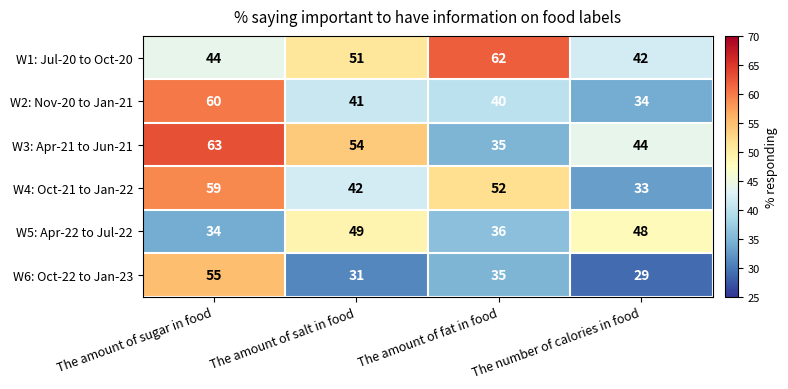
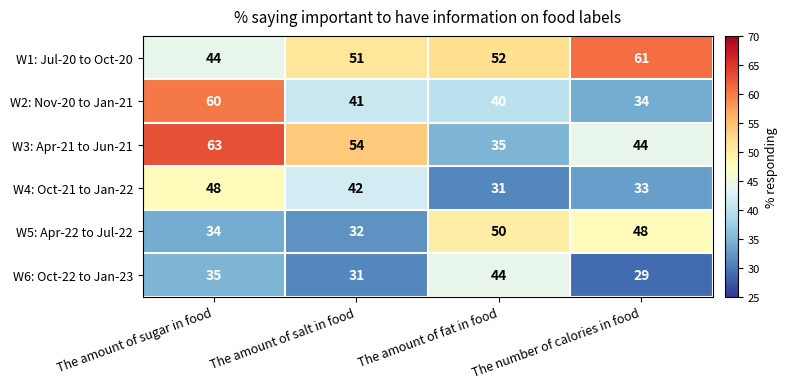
  {
    "W1: Jul-20 to Oct-20": {
      "The amount of sugar in food": 44,
      "The amount of salt in food": 51,
-     "The amount of fat in food": 62,
-     "The number of calories in food": 42
+     "The amount of fat in food": 52,
+     "The number of calories in food": 61
    },
    "W2: Nov-20 to Jan-21": {
      "The amount of sugar in food": 60,
      "The amount of salt in food": 41,
      "The amount of fat in food": 40,
      "The number of calories in food": 34
    },
    "W3: Apr-21 to Jun-21": {
      "The amount of sugar in food": 63,
      "The amount of salt in food": 54,
      "The amount of fat in food": 35,
      "The number of calories in food": 44
    },
    "W4: Oct-21 to Jan-22": {
-     "The amount of sugar in food": 59,
+     "The amount of sugar in food": 48,
      "The amount of salt in food": 42,
-     "The amount of fat in food": 52,
+     "The amount of fat in food": 31,
      "The number of calories in food": 33
    },
    "W5: Apr-22 to Jul-22": {
      "The amount of sugar in food": 34,
-     "The amount of salt in food": 49,
-     "The amount of fat in food": 36,
+     "The amount of salt in food": 32,
+     "The amount of fat in food": 50,
      "The number of calories in food": 48
    },
    "W6: Oct-22 to Jan-23": {
-     "The amount of sugar in food": 55,
+     "The amount of sugar in food": 35,
      "The amount of salt in food": 31,
-     "The amount of fat in food": 35,
+     "The amount of fat in food": 44,
      "The number of calories in food": 29
    }
  }
